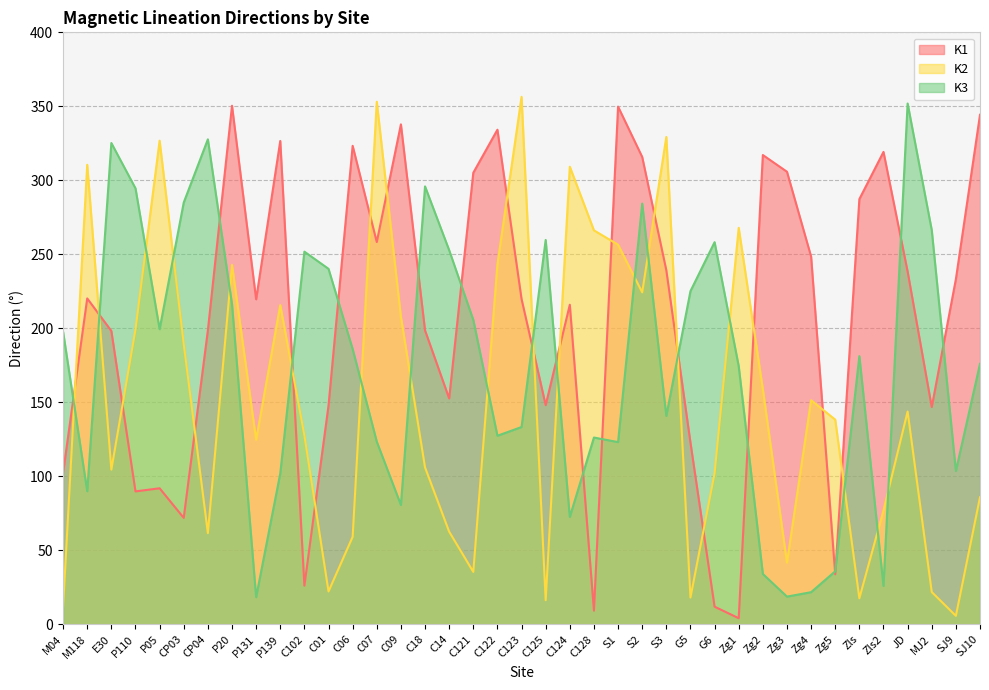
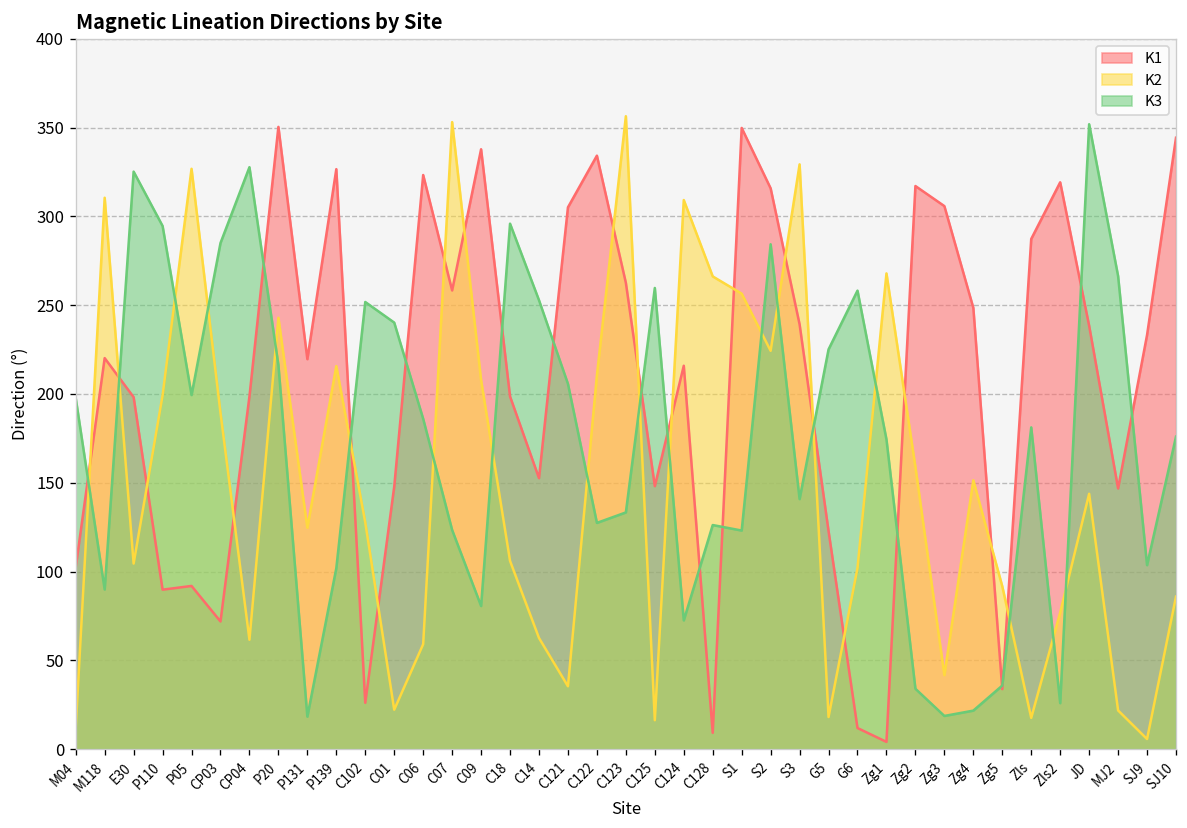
  {
    "K1": {
      "M04": 102,
      "M118": 220,
      "E30": 198,
      "P110": 90,
      "P05": 92,
      "CP03": 72,
      "CP04": 199,
      "P20": 350,
      "P131": 220,
      "P139": 327,
      "C102": 26,
      "C01": 148,
      "C06": 323,
      "C07": 258,
      "C09": 338,
      "C18": 199,
      "C14": 153,
      "C121": 305,
      "C122": 334,
-     "C123": 220,
+     "C123": 263,
      "C125": 148,
      "C124": 216,
      "C128": 9,
      "S1": 350,
      "S2": 316,
      "S3": 239,
      "G5": 123,
      "G6": 12,
      "Zg1": 4,
      "Zg2": 317,
      "Zg3": 306,
      "Zg4": 249,
      "Zg5": 34,
      "Zls": 287,
      "Zls2": 319,
      "JD": 238,
      "MJ2": 147,
      "SJ9": 233,
      "SJ10": 344
    },
    "K2": {
      "M04": 12,
      "M118": 311,
      "E30": 105,
      "P110": 199,
      "P05": 327,
      "CP03": 189,
      "CP04": 62,
      "P20": 243,
      "P131": 125,
      "P139": 216,
      "C102": 128,
      "C01": 22,
      "C06": 59,
      "C07": 353,
      "C09": 208,
      "C18": 106,
      "C14": 63,
      "C121": 35,
-     "C122": 243,
+     "C122": 211,
      "C123": 356,
      "C125": 16,
      "C124": 309,
      "C128": 266,
      "S1": 257,
      "S2": 224,
      "S3": 329,
      "G5": 18,
      "G6": 102,
      "Zg1": 268,
      "Zg2": 159,
      "Zg3": 42,
      "Zg4": 151,
-     "Zg5": 138,
+     "Zg5": 92,
      "Zls": 18,
      "Zls2": 77,
      "JD": 144,
      "MJ2": 22,
      "SJ9": 6,
      "SJ10": 86
    },
    "K3": {
      "M04": 198,
      "M118": 90,
      "E30": 325,
      "P110": 295,
      "P05": 199,
      "CP03": 285,
      "CP04": 328,
      "P20": 216,
      "P131": 18,
      "P139": 102,
      "C102": 252,
      "C01": 240,
      "C06": 186,
      "C07": 123,
      "C09": 81,
      "C18": 296,
      "C14": 253,
      "C121": 206,
      "C122": 127,
      "C123": 133,
      "C125": 260,
      "C124": 73,
      "C128": 126,
      "S1": 123,
      "S2": 284,
      "S3": 141,
      "G5": 225,
      "G6": 258,
      "Zg1": 174,
      "Zg2": 34,
      "Zg3": 19,
      "Zg4": 22,
      "Zg5": 36,
      "Zls": 181,
      "Zls2": 26,
      "JD": 352,
      "MJ2": 266,
      "SJ9": 104,
      "SJ10": 176
    }
  }
